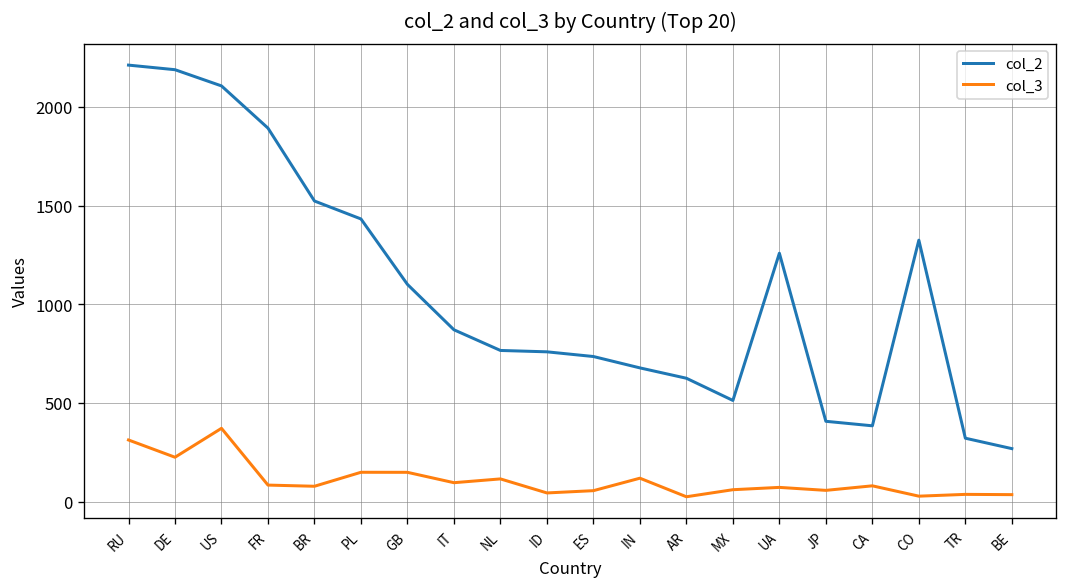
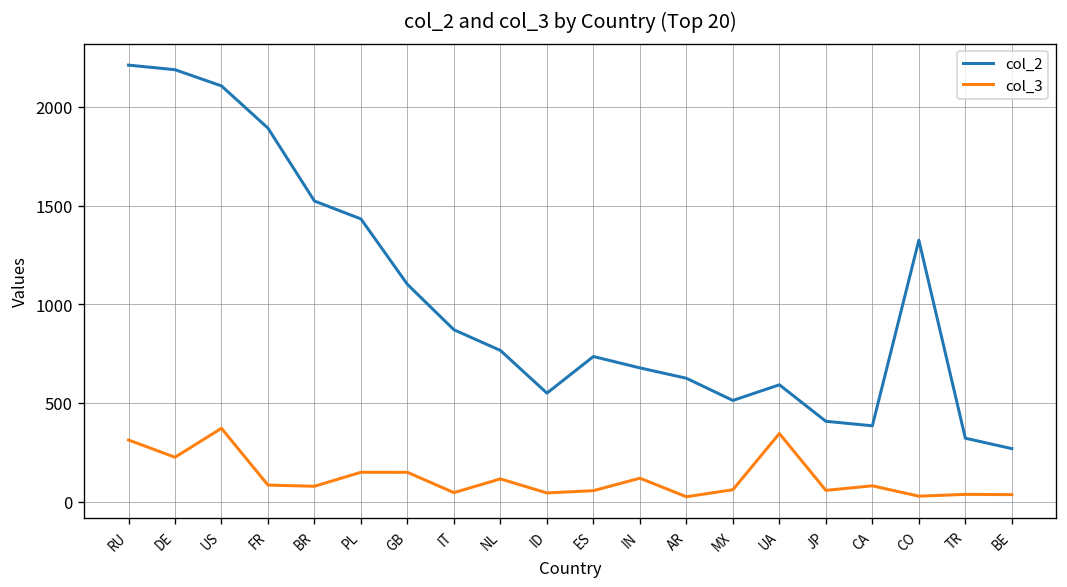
  {
    "col_2": {
      "RU": 2210,
      "DE": 2190,
      "US": 2110,
      "FR": 1890,
      "BR": 1520,
      "PL": 1430,
      "GB": 1100,
      "IT": 870,
      "NL": 770,
-     "ID": 760,
+     "ID": 550,
      "ES": 740,
      "IN": 680,
      "AR": 630,
      "MX": 510,
-     "UA": 1260,
+     "UA": 590,
      "JP": 410,
      "CA": 380,
      "CO": 1320,
      "TR": 320,
      "BE": 270
    },
    "col_3": {
      "RU": 310,
      "DE": 230,
      "US": 370,
      "FR": 80,
      "BR": 80,
      "PL": 150,
      "GB": 150,
-     "IT": 100,
+     "IT": 50,
      "NL": 120,
      "ID": 40,
      "ES": 60,
      "IN": 120,
      "AR": 20,
      "MX": 60,
-     "UA": 70,
+     "UA": 350,
      "JP": 60,
      "CA": 80,
      "CO": 30,
      "TR": 40,
      "BE": 40
    }
  }
